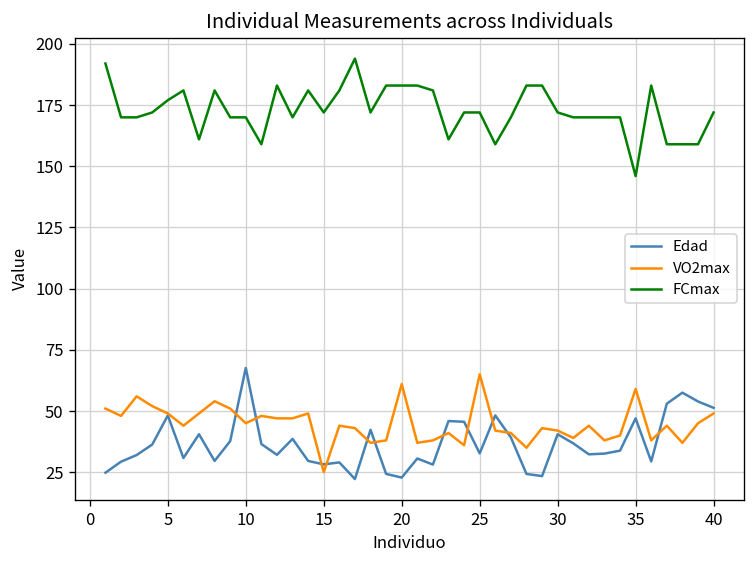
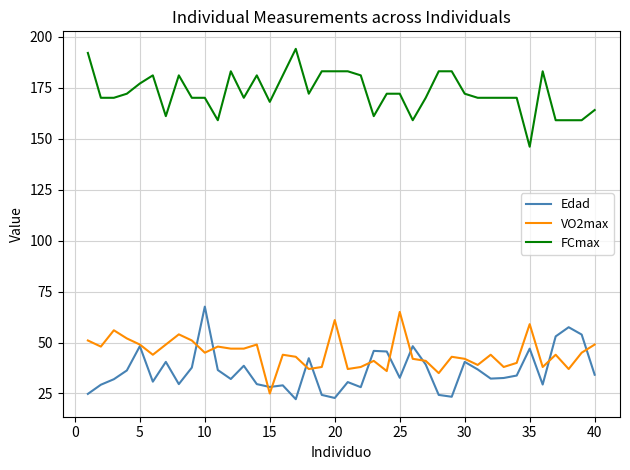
  {
    "Edad": {
      "10": 68,
      "15": 28,
      "20": 23,
      "25": 33,
      "30": 41,
      "35": 47,
-     "40": 51
+     "40": 34
    },
    "VO2max": {
      "10": 45,
      "15": 25,
      "20": 61,
      "25": 65,
      "30": 42,
      "35": 59,
      "40": 49
    },
    "FCmax": {
      "5": 177,
      "10": 170,
-     "15": 172,
+     "15": 168,
      "20": 183,
      "25": 172,
      "30": 172,
      "35": 146,
-     "40": 172
+     "40": 164
    }
  }
